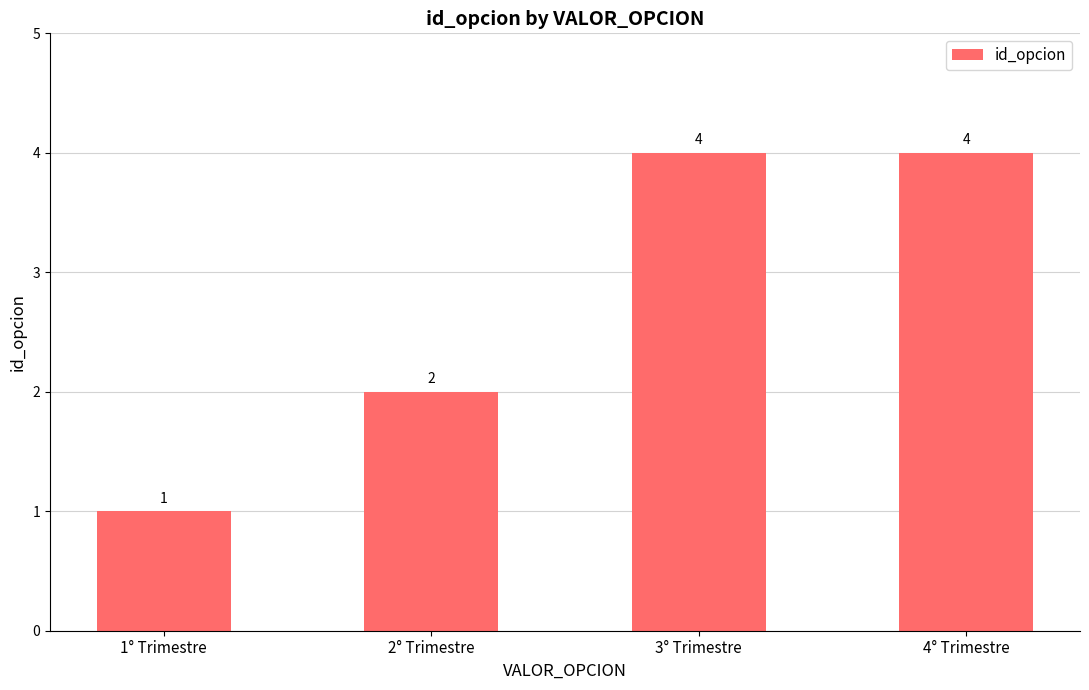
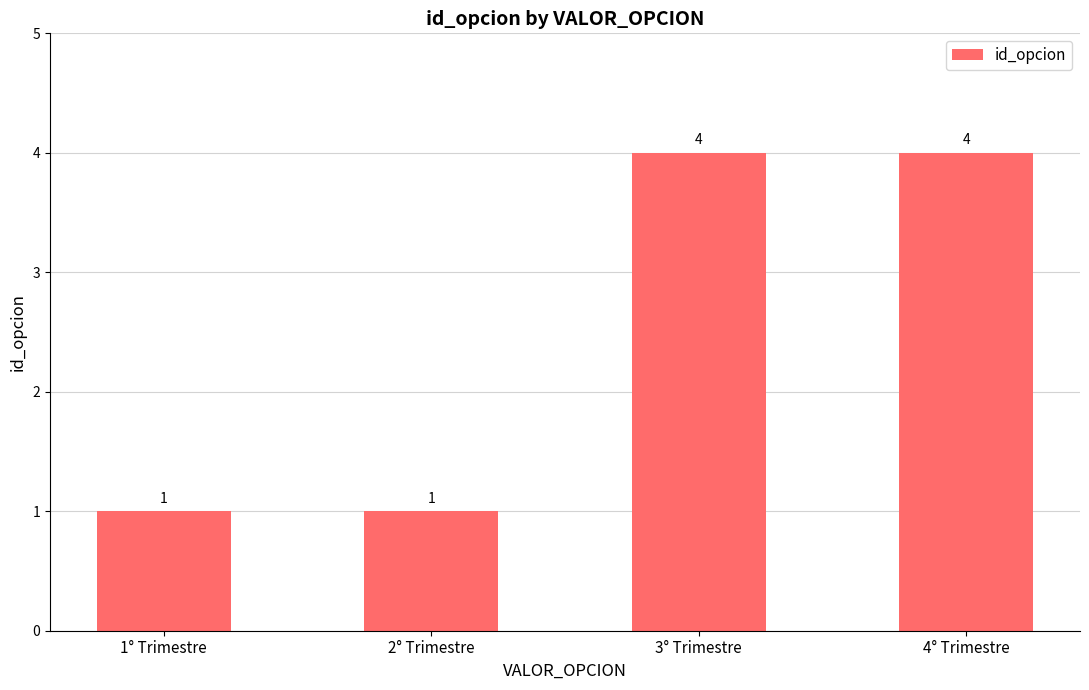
  {
    "1° Trimestre": 1,
-   "2° Trimestre": 2,
+   "2° Trimestre": 1,
    "3° Trimestre": 4,
    "4° Trimestre": 4
  }
